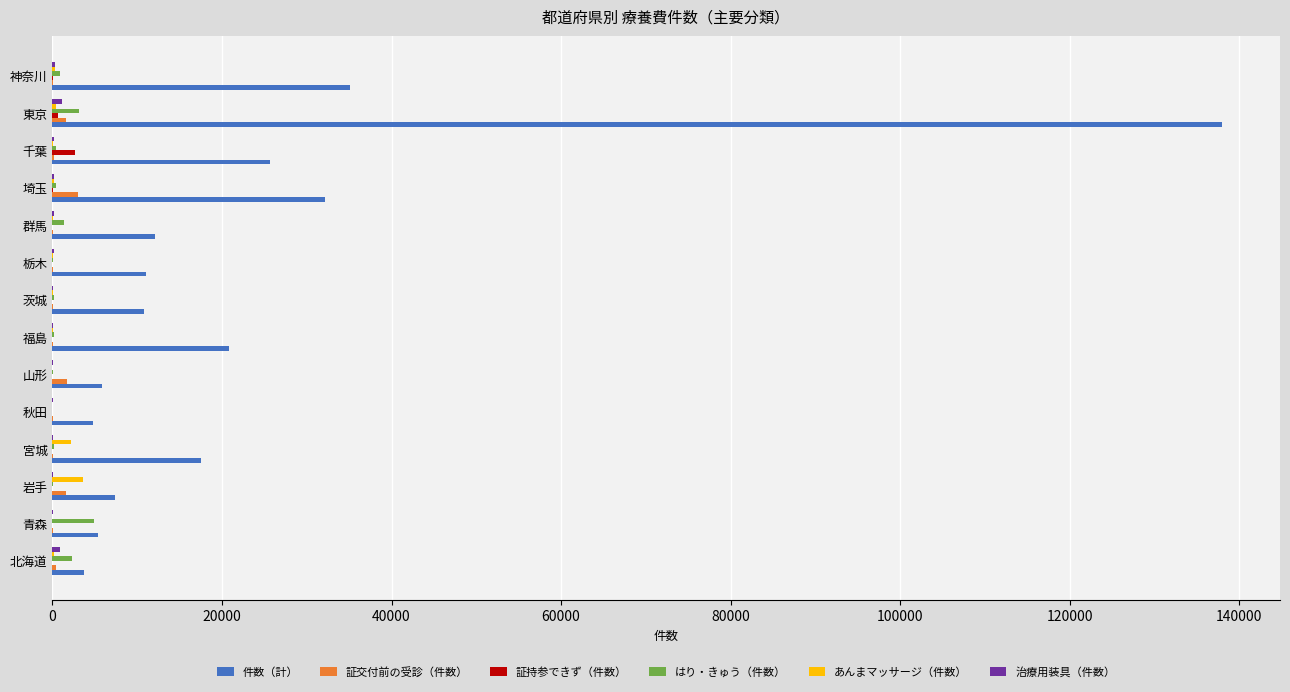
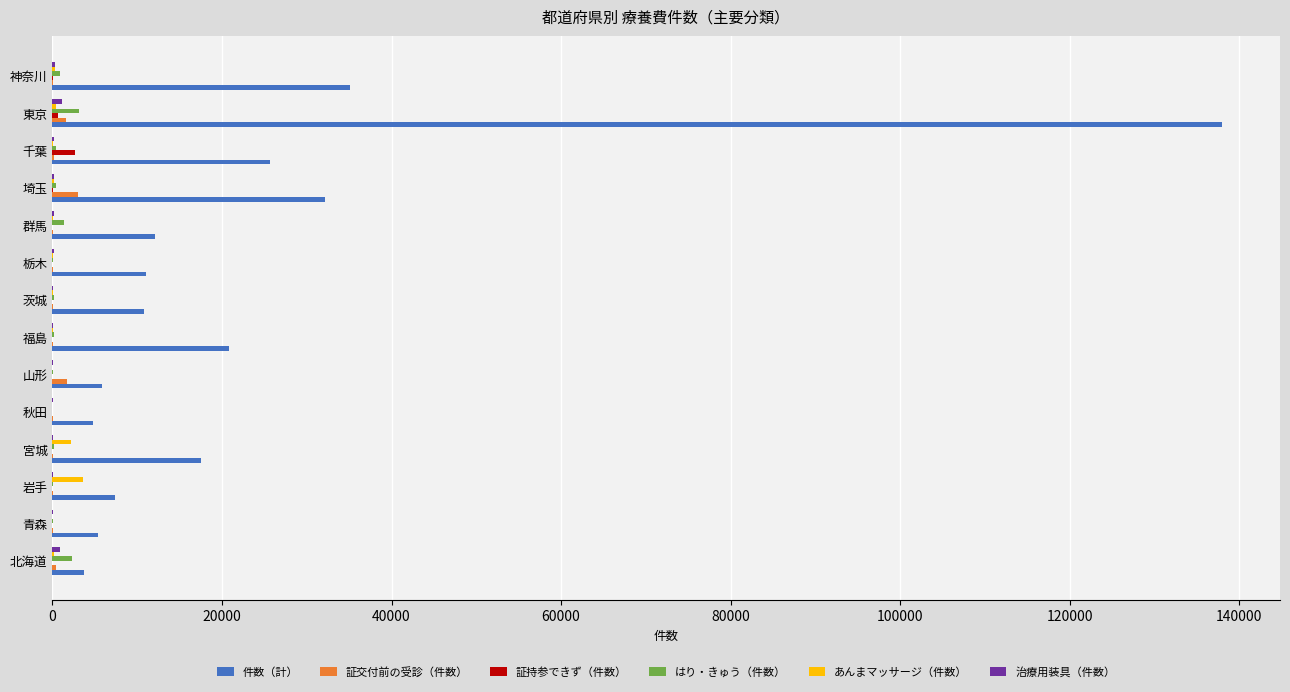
  {
    "件数（計）": {
      "神奈川": 35000,
      "東京": 138000,
      "千葉": 26000,
      "埼玉": 32000,
      "群馬": 12000,
      "栃木": 11000,
      "茨城": 11000,
      "福島": 21000,
      "山形": 6000,
      "秋田": 5000,
      "宮城": 17000,
      "岩手": 7000,
      "青森": 5000,
      "北海道": 4000
    },
    "証交付前の受診（件数）": {
      "東京": 2000,
      "埼玉": 3000,
      "山形": 2000,
-     "岩手": 2000,
+     "岩手": 0,
      "北海道": 0
    },
    "証持参できず（件数）": {
      "東京": 1000,
      "千葉": 3000,
      "群馬": 0,
      "岩手": 0
    },
    "はり・きゅう（件数）": {
      "神奈川": 1000,
      "東京": 3000,
      "千葉": 0,
      "埼玉": 0,
      "群馬": 1000,
-     "青森": 5000,
+     "青森": 0,
      "北海道": 2000
    },
    "あんまマッサージ（件数）": {
      "東京": 0,
      "宮城": 2000,
      "岩手": 4000
    },
    "治療用装具（件数）": {
      "神奈川": 0,
      "東京": 1000,
      "北海道": 1000
    }
  }
